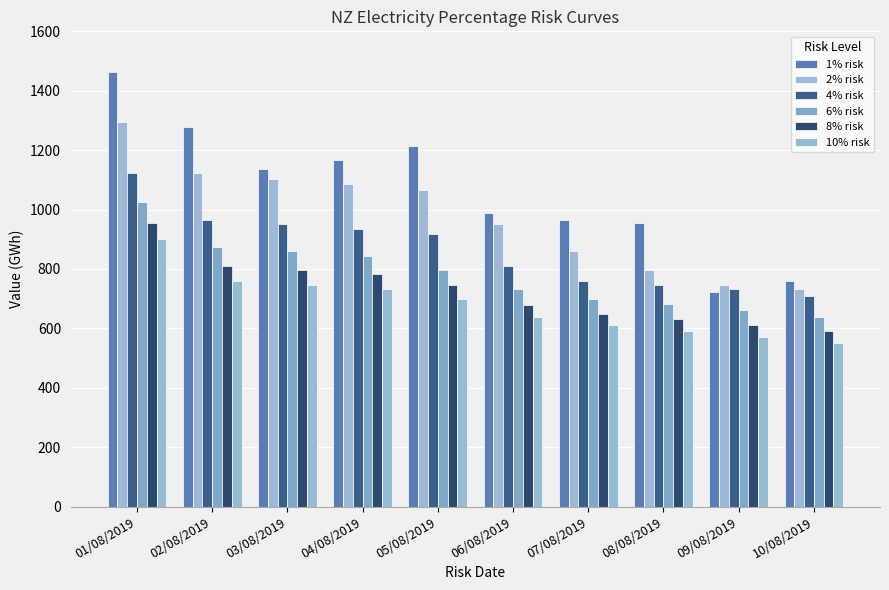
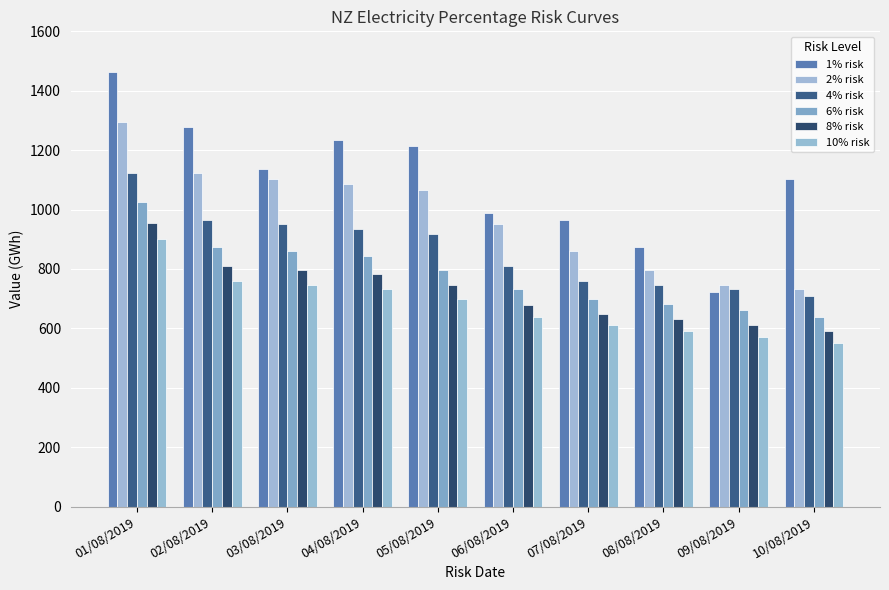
  {
    "1% risk": {
      "01/08/2019": 1460,
      "02/08/2019": 1280,
      "03/08/2019": 1140,
-     "04/08/2019": 1170,
+     "04/08/2019": 1240,
      "05/08/2019": 1210,
      "06/08/2019": 990,
      "07/08/2019": 970,
-     "08/08/2019": 960,
+     "08/08/2019": 880,
      "09/08/2019": 720,
-     "10/08/2019": 760
+     "10/08/2019": 1100
    }
  }
